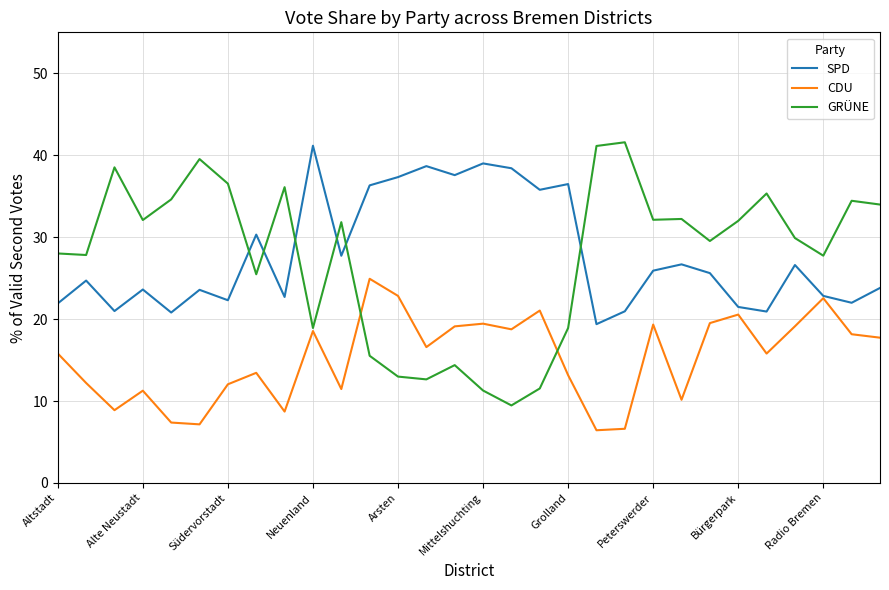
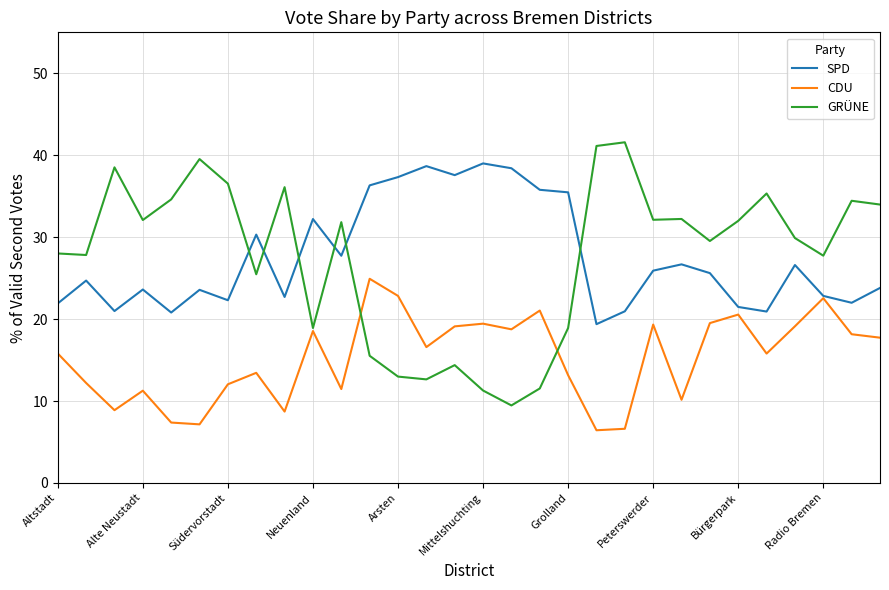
  {
    "SPD": {
      "Altstadt": 22,
      "Alte Neustadt": 24,
      "Südervorstadt": 22,
-     "Neuenland": 41,
+     "Neuenland": 32,
      "Arsten": 37,
      "Mittelshuchting": 39,
-     "Grolland": 36,
+     "Grolland": 35,
      "Peterswerder": 26,
      "Bürgerpark": 21
    },
    "CDU": {
      "Altstadt": 16,
      "Alte Neustadt": 11,
      "Südervorstadt": 12,
      "Neuenland": 19,
      "Arsten": 23,
      "Mittelshuchting": 19,
      "Grolland": 13,
      "Peterswerder": 19,
      "Bürgerpark": 21
    },
    "GRÜNE": {
      "Altstadt": 28,
      "Alte Neustadt": 32,
      "Südervorstadt": 37,
      "Neuenland": 19,
      "Arsten": 13,
      "Mittelshuchting": 11,
      "Grolland": 19,
      "Peterswerder": 32,
      "Bürgerpark": 32,
      "Radio Bremen": 28
    }
  }
